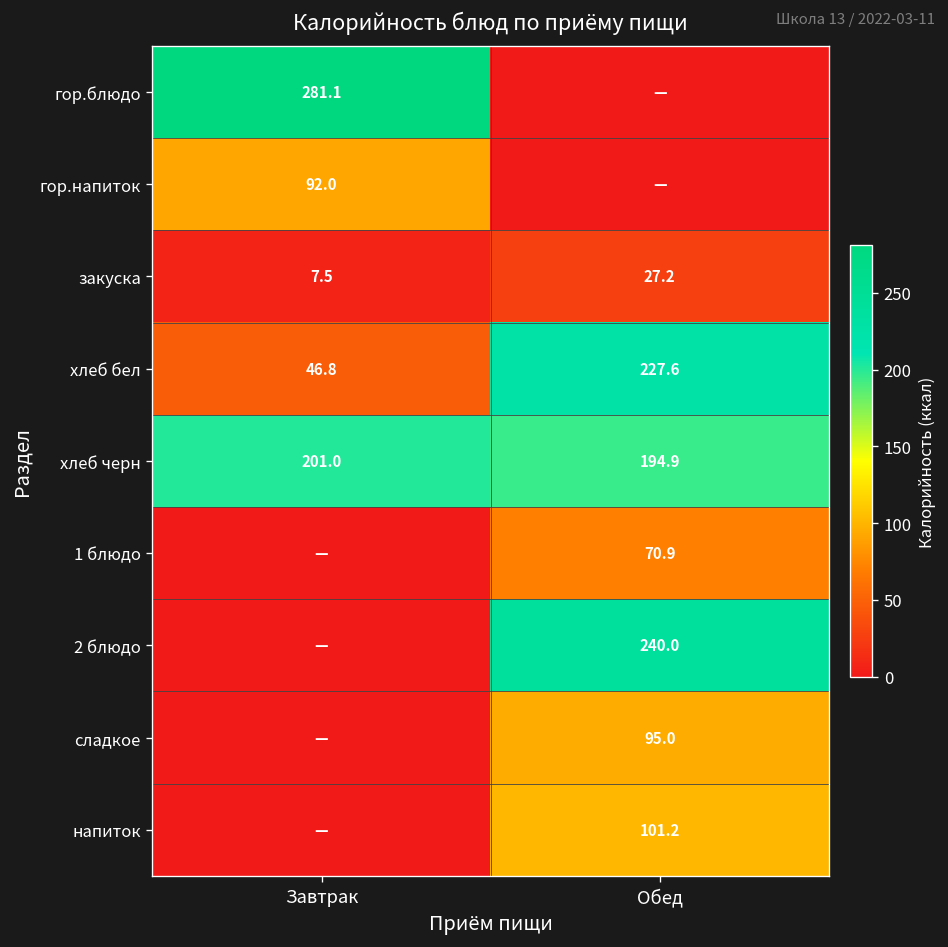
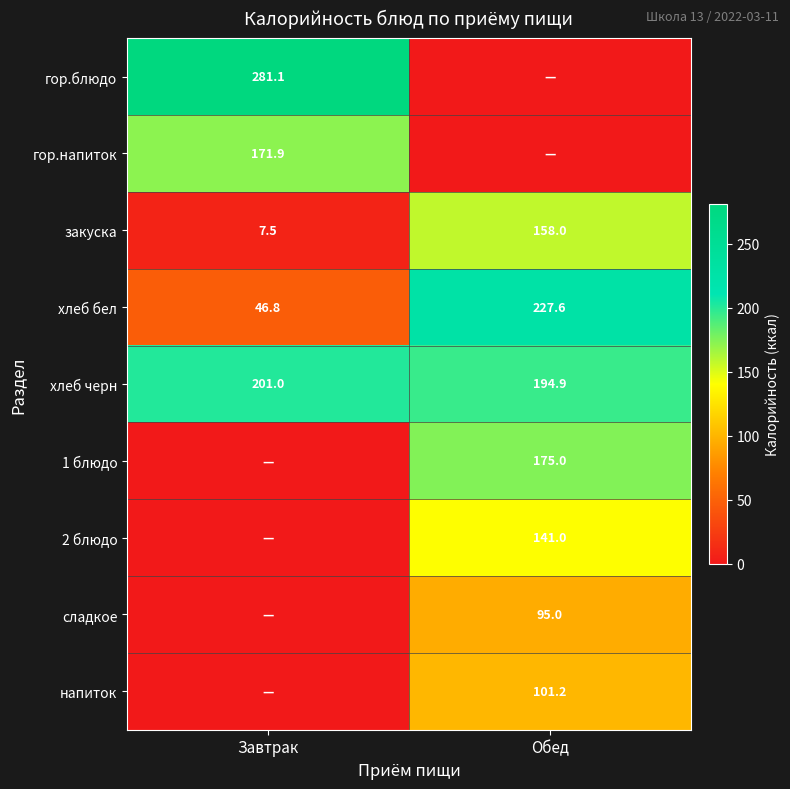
  {
    "гор.блюдо": {
      "Завтрак": 281.1
    },
    "гор.напиток": {
-     "Завтрак": 92.0
+     "Завтрак": 171.9
    },
    "закуска": {
      "Завтрак": 7.5,
-     "Обед": 27.2
+     "Обед": 158.0
    },
    "хлеб бел": {
      "Завтрак": 46.8,
      "Обед": 227.6
    },
    "хлеб черн": {
      "Завтрак": 201.0,
      "Обед": 194.9
    },
    "1 блюдо": {
-     "Обед": 70.9
+     "Обед": 175.0
    },
    "2 блюдо": {
-     "Обед": 240.0
+     "Обед": 141.0
    },
    "сладкое": {
      "Обед": 95.0
    },
    "напиток": {
      "Обед": 101.2
    }
  }
